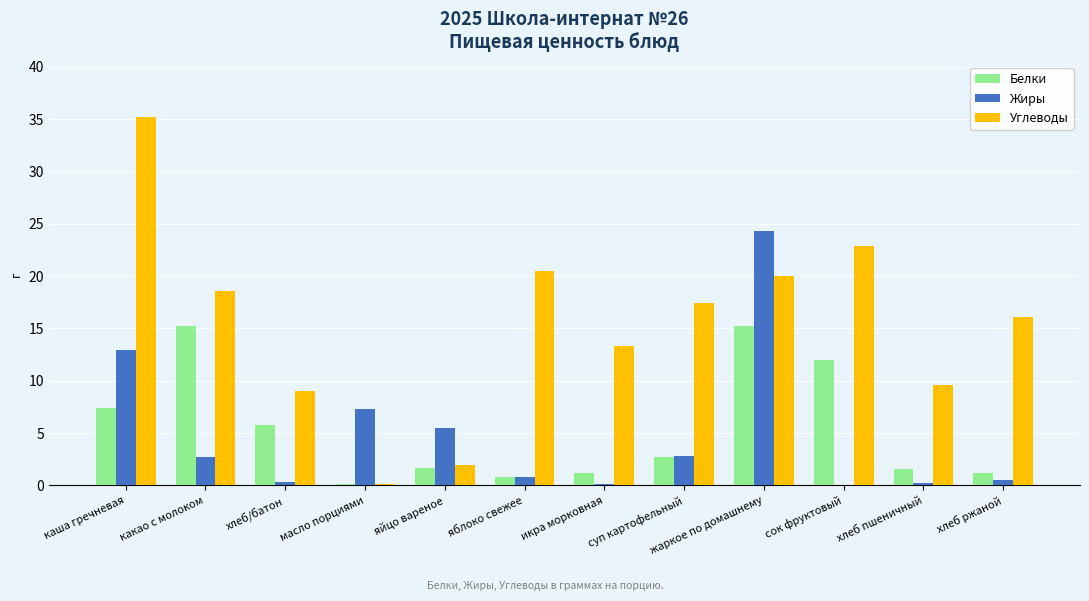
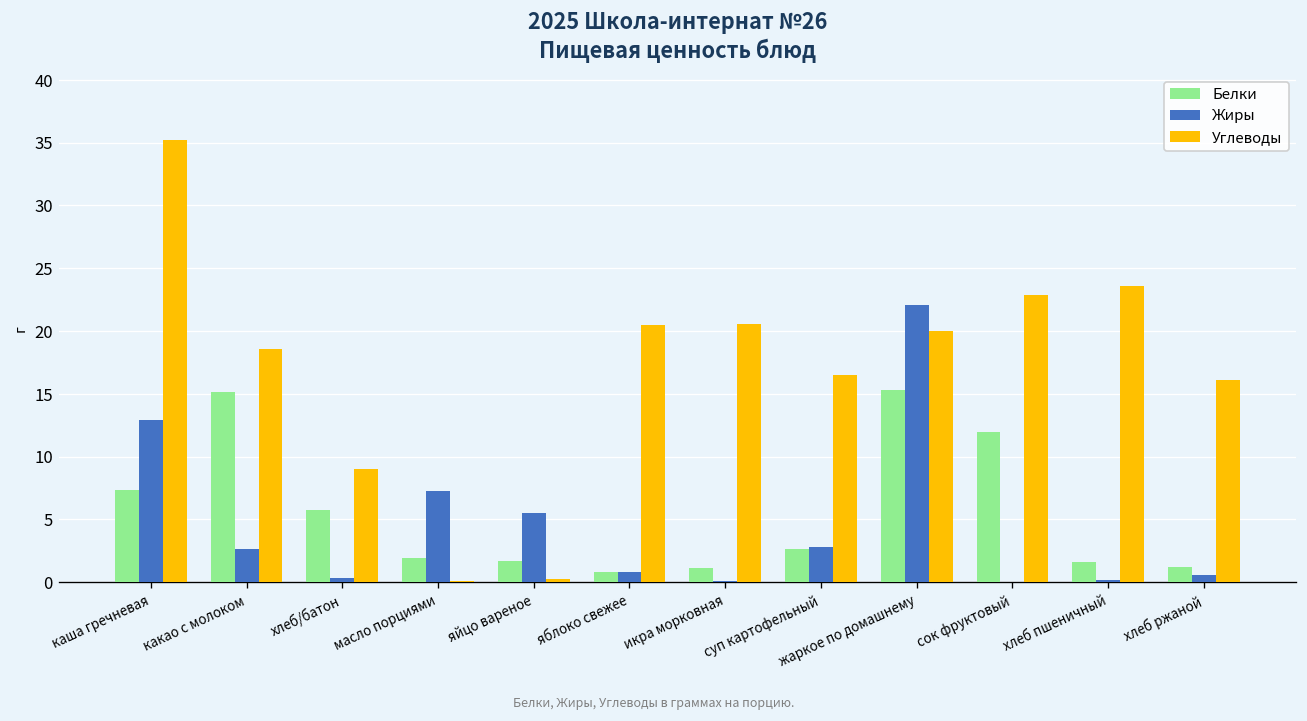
  {
    "Белки": {
      "каша гречневая": 7.4,
      "какао с молоком": 15.2,
      "хлеб/батон": 5.7,
-     "масло порциями": 0.1,
+     "масло порциями": 1.9,
      "яйцо вареное": 1.7,
      "яблоко свежее": 0.8,
      "икра морковная": 1.2,
      "суп картофельный": 2.7,
      "жаркое по домашнему": 15.3,
      "сок фруктовый": 11.9,
      "хлеб пшеничный": 1.6,
      "хлеб ржаной": 1.2
    },
    "Жиры": {
      "каша гречневая": 12.9,
      "какао с молоком": 2.7,
      "хлеб/батон": 0.4,
      "масло порциями": 7.3,
      "яйцо вареное": 5.5,
      "яблоко свежее": 0.8,
      "суп картофельный": 2.8,
-     "жаркое по домашнему": 24.3,
+     "жаркое по домашнему": 22.1,
      "хлеб ржаной": 0.6
    },
    "Углеводы": {
      "каша гречневая": 35.2,
      "какао с молоком": 18.6,
      "хлеб/батон": 9.0,
-     "яйцо вареное": 1.9,
+     "яйцо вареное": 0.3,
      "яблоко свежее": 20.5,
-     "икра морковная": 13.3,
-     "суп картофельный": 17.5,
+     "икра морковная": 20.6,
+     "суп картофельный": 16.5,
      "жаркое по домашнему": 20.0,
      "сок фруктовый": 22.9,
-     "хлеб пшеничный": 9.6,
+     "хлеб пшеничный": 23.6,
      "хлеб ржаной": 16.1
    }
  }
